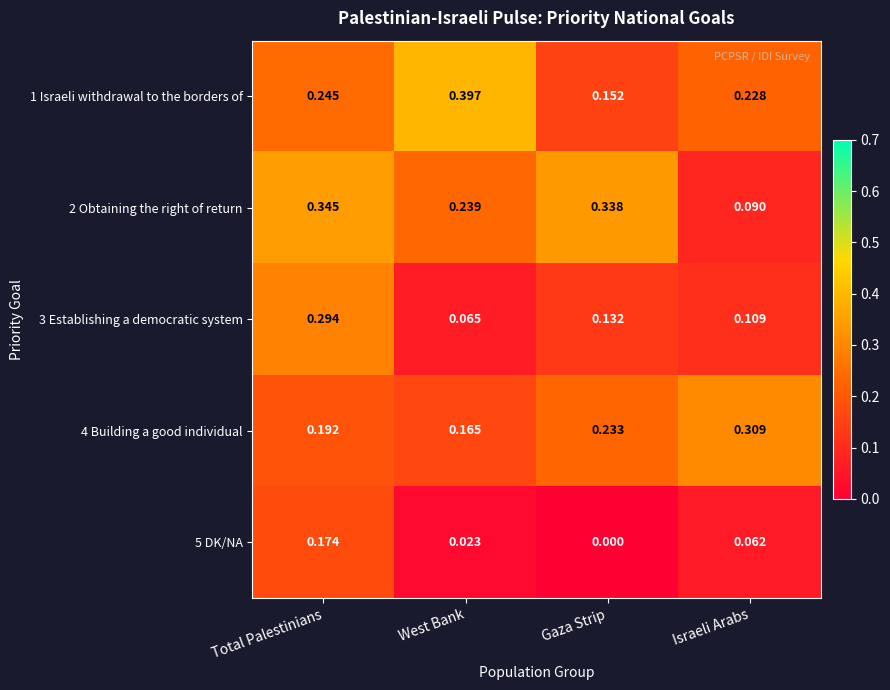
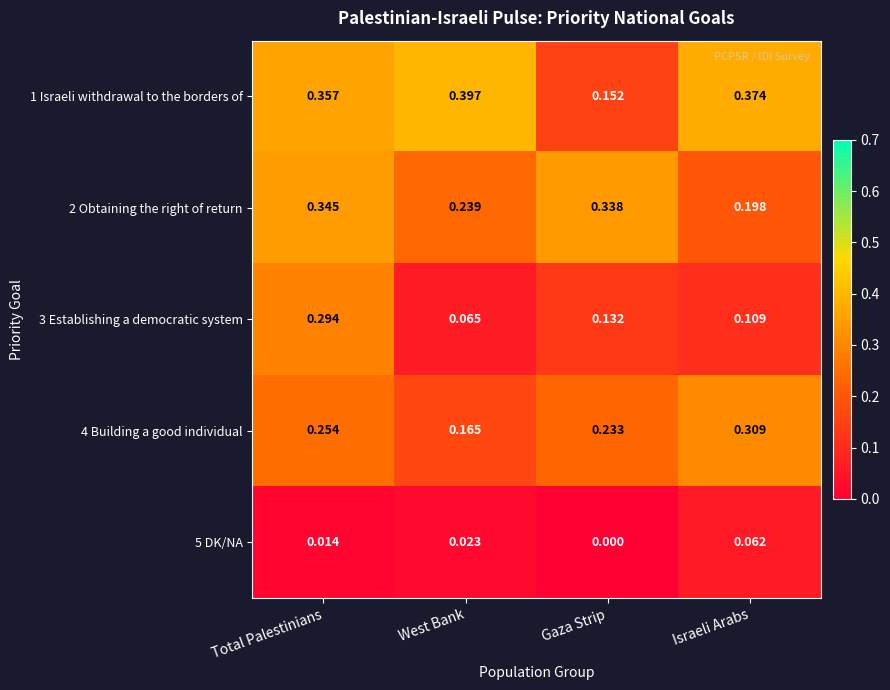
  {
    "1 Israeli withdrawal to the borders of": {
-     "Total Palestinians": 0.245,
+     "Total Palestinians": 0.357,
      "West Bank": 0.397,
      "Gaza Strip": 0.152,
-     "Israeli Arabs": 0.228
+     "Israeli Arabs": 0.374
    },
    "2 Obtaining the right of return": {
      "Total Palestinians": 0.345,
      "West Bank": 0.239,
      "Gaza Strip": 0.338,
-     "Israeli Arabs": 0.090
+     "Israeli Arabs": 0.198
    },
    "3 Establishing a democratic system": {
      "Total Palestinians": 0.294,
      "West Bank": 0.065,
      "Gaza Strip": 0.132,
      "Israeli Arabs": 0.109
    },
    "4 Building a good individual": {
-     "Total Palestinians": 0.192,
+     "Total Palestinians": 0.254,
      "West Bank": 0.165,
      "Gaza Strip": 0.233,
      "Israeli Arabs": 0.309
    },
    "5 DK/NA": {
-     "Total Palestinians": 0.174,
+     "Total Palestinians": 0.014,
      "West Bank": 0.023,
      "Gaza Strip": 0.000,
      "Israeli Arabs": 0.062
    }
  }
